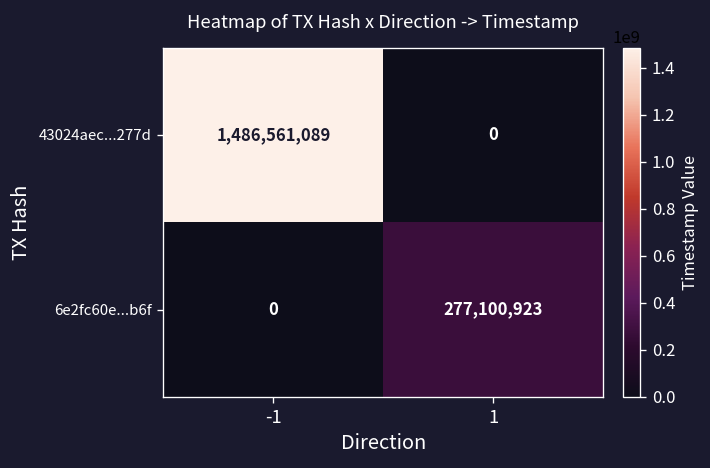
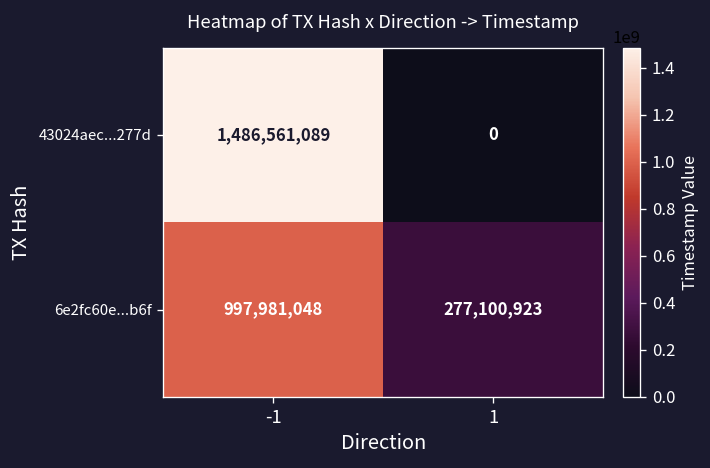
  {
    "43024aec...277d": {
      "-1": "1,486,561,089",
      "1": "0"
    },
    "6e2fc60e...b6f": {
-     "-1": "0",
+     "-1": "997,981,048",
      "1": "277,100,923"
    }
  }
